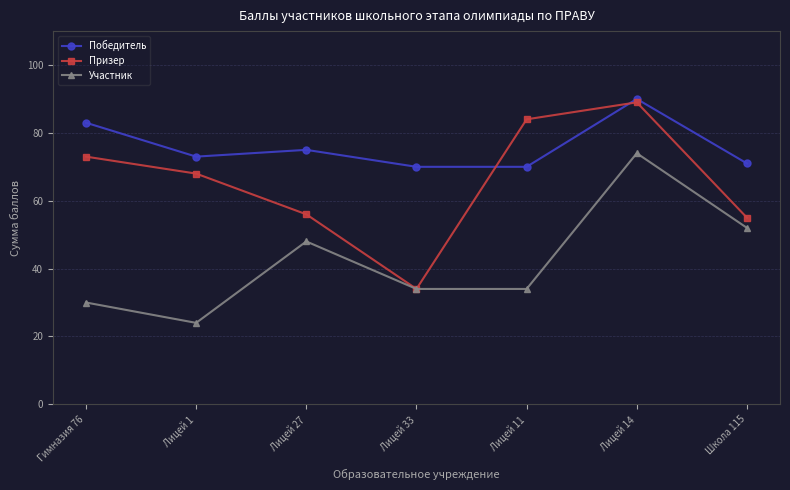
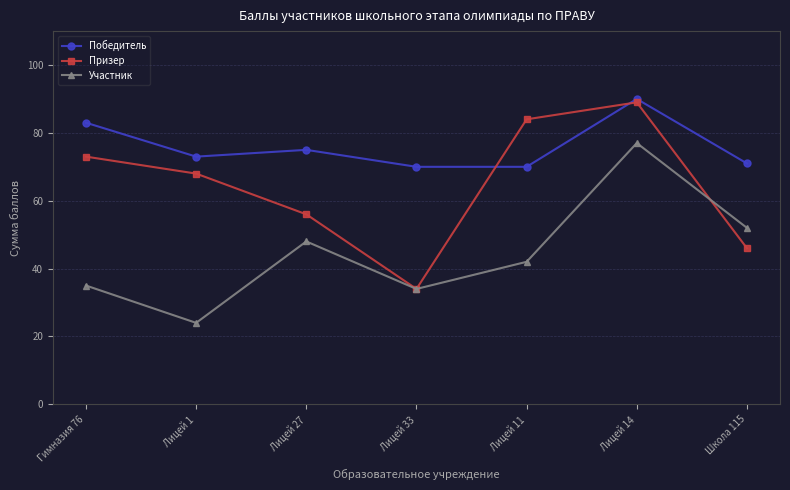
  {
    "Победитель": {
      "Гимназия 76": 83,
      "Лицей 1": 73,
      "Лицей 27": 75,
      "Лицей 33": 70,
      "Лицей 11": 70,
      "Лицей 14": 90,
      "Школа 115": 71
    },
    "Призер": {
      "Гимназия 76": 73,
      "Лицей 1": 68,
      "Лицей 27": 56,
      "Лицей 11": 84,
      "Лицей 14": 89,
-     "Школа 115": 55
+     "Школа 115": 46
    },
    "Участник": {
-     "Гимназия 76": 30,
+     "Гимназия 76": 35,
      "Лицей 1": 24,
      "Лицей 27": 48,
-     "Лицей 11": 34,
-     "Лицей 14": 74,
+     "Лицей 11": 42,
+     "Лицей 14": 77,
      "Школа 115": 52
    }
  }
